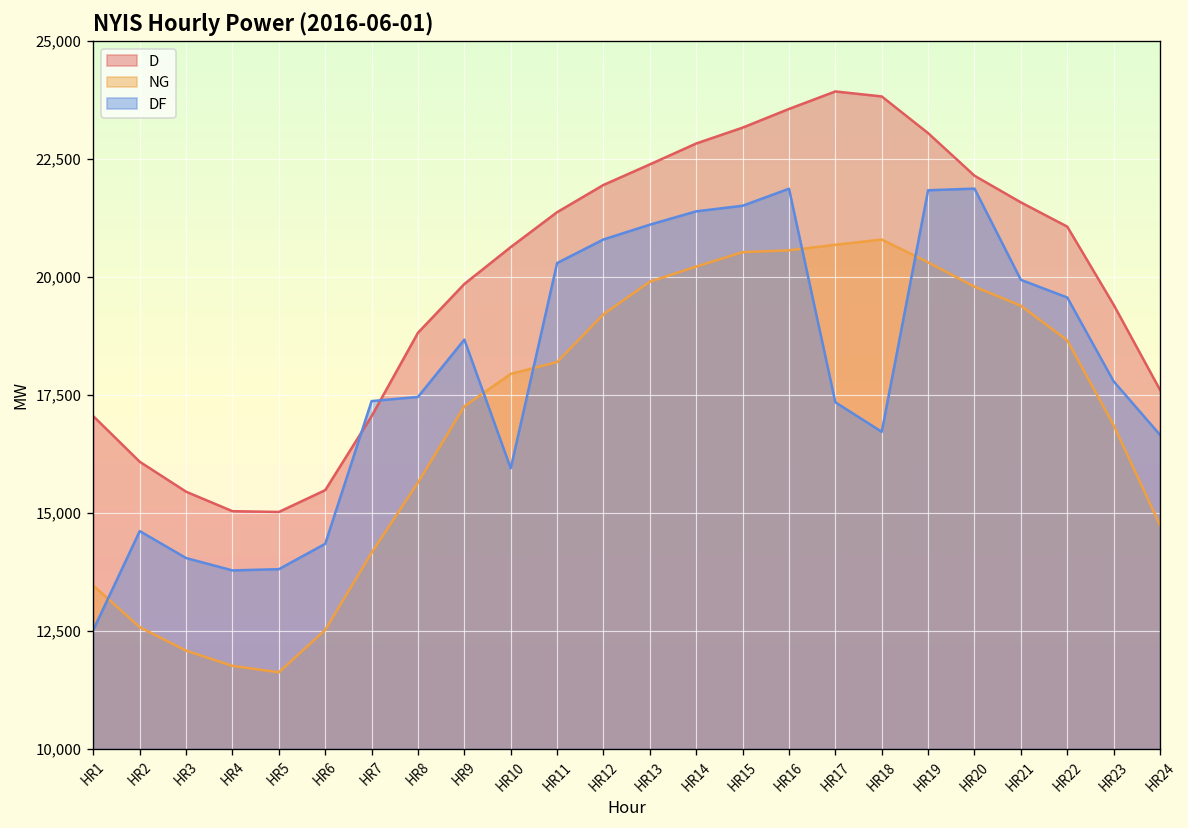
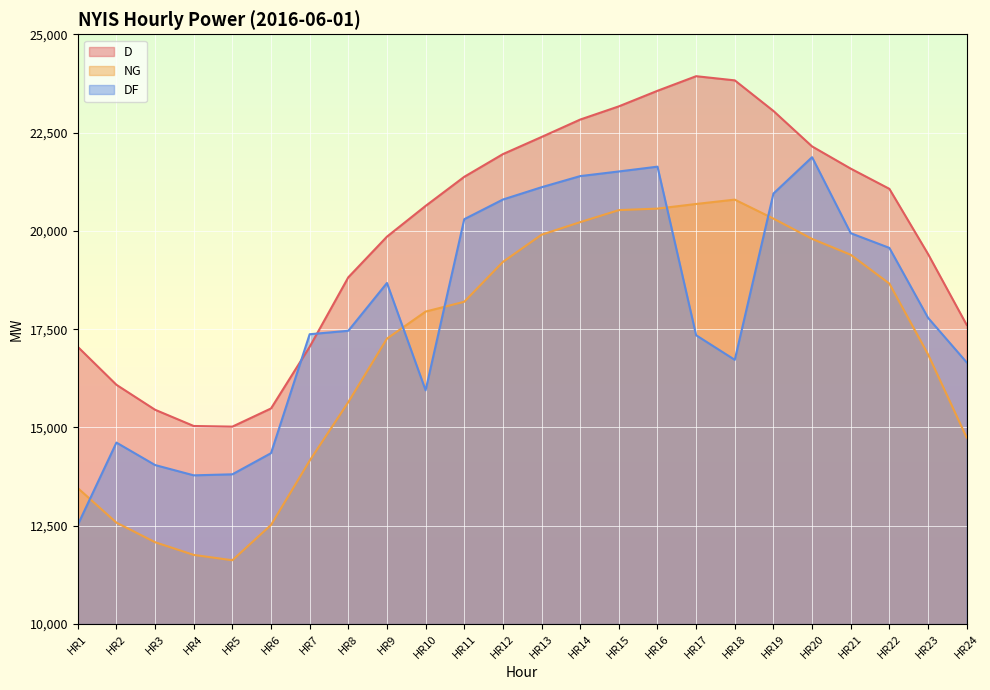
  {
    "DF": {
      "HR1": "12,500",
      "HR2": "14,600",
      "HR3": "14,000",
      "HR4": "13,800",
      "HR5": "13,800",
      "HR6": "14,300",
      "HR7": "17,400",
      "HR8": "17,500",
      "HR9": "18,700",
      "HR10": "15,900",
      "HR11": "20,300",
      "HR12": "20,800",
      "HR13": "21,100",
      "HR14": "21,400",
      "HR15": "21,500",
-     "HR16": "21,900",
+     "HR16": "21,600",
      "HR17": "17,300",
      "HR18": "16,700",
-     "HR19": "21,800",
+     "HR19": "20,900",
      "HR20": "21,900",
      "HR21": "19,900",
      "HR22": "19,600",
      "HR23": "17,800",
      "HR24": "16,700"
    }
  }
